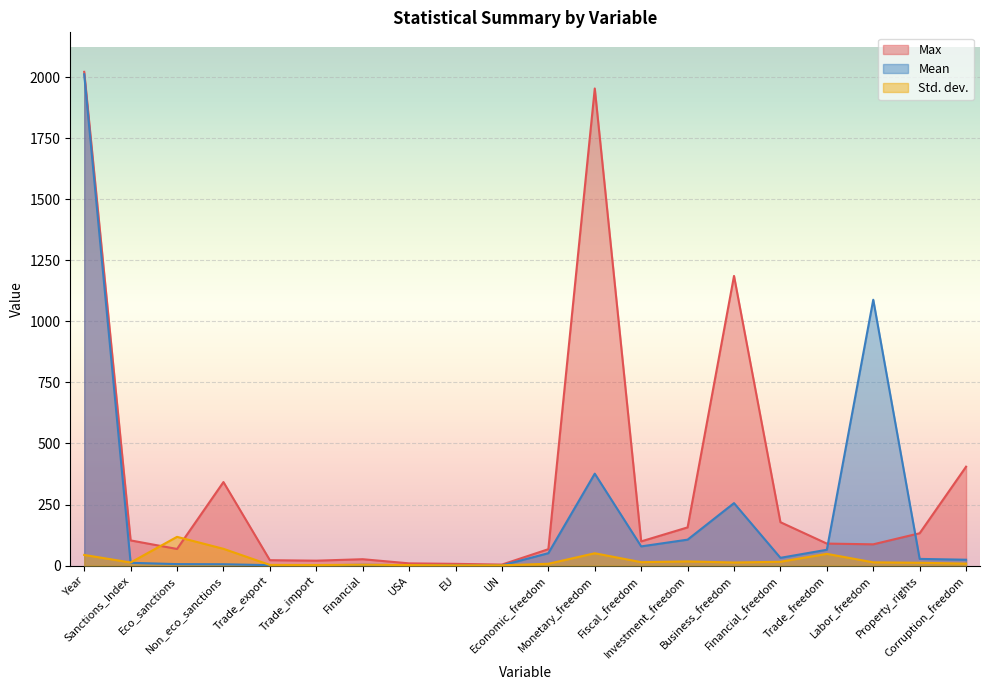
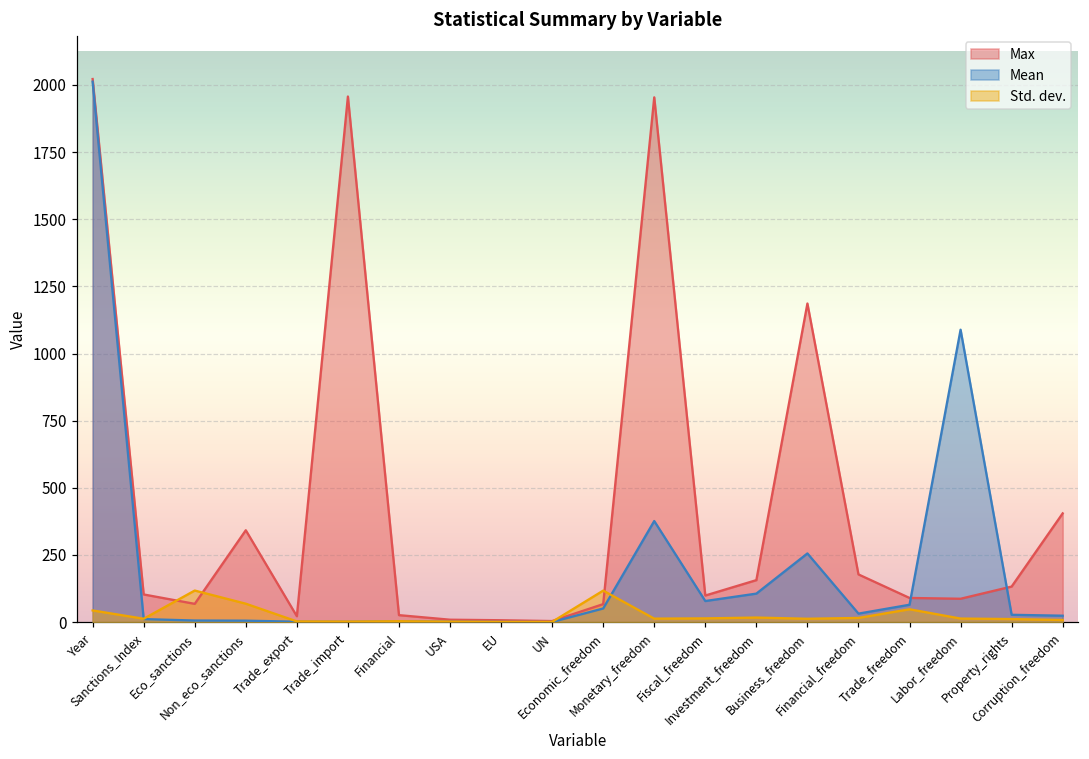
  {
    "Max": {
      "Sanctions_Index": 100,
      "Eco_sanctions": 70,
      "Non_eco_sanctions": 340,
      "Trade_export": 20,
-     "Trade_import": 20,
+     "Trade_import": 1960,
      "Financial": 30,
      "Economic_freedom": 70,
      "Monetary_freedom": 1950,
      "Fiscal_freedom": 100,
      "Investment_freedom": 160,
      "Business_freedom": 1190,
      "Financial_freedom": 180,
      "Trade_freedom": 90,
      "Labor_freedom": 90,
      "Property_rights": 130,
      "Corruption_freedom": 400
    },
    "Mean": {
      "Eco_sanctions": 10,
      "Non_eco_sanctions": 10,
      "Economic_freedom": 50,
      "Monetary_freedom": 380,
      "Fiscal_freedom": 80,
      "Investment_freedom": 110,
      "Business_freedom": 260,
      "Financial_freedom": 30,
      "Trade_freedom": 60,
      "Labor_freedom": 1090,
      "Property_rights": 30,
      "Corruption_freedom": 20
    },
    "Std. dev.": {
      "Year": 40,
      "Eco_sanctions": 120,
      "Non_eco_sanctions": 70,
-     "Economic_freedom": 10,
-     "Monetary_freedom": 50,
+     "Economic_freedom": 120,
+     "Monetary_freedom": 10,
      "Fiscal_freedom": 10,
      "Investment_freedom": 20,
      "Business_freedom": 10,
      "Financial_freedom": 20,
      "Trade_freedom": 50,
      "Labor_freedom": 10,
      "Property_rights": 10,
      "Corruption_freedom": 10
    }
  }
